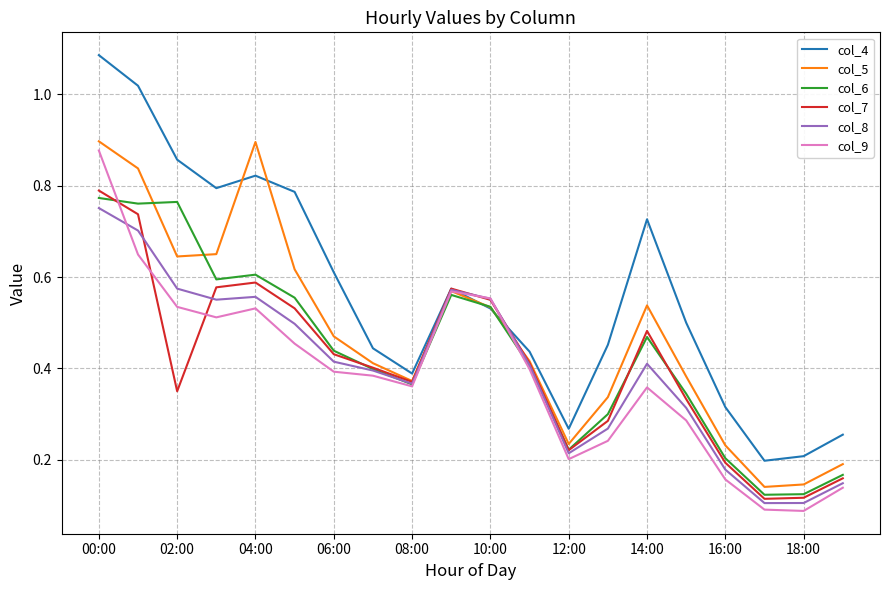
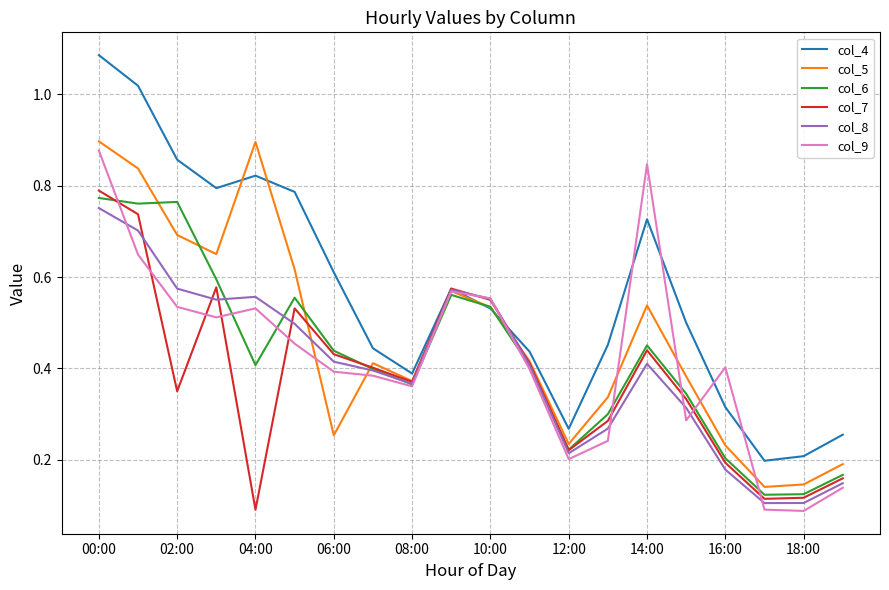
  {
    "col_4": {
      "00:00": 1.09,
      "02:00": 0.86,
      "04:00": 0.82,
      "06:00": 0.61,
      "08:00": 0.39,
      "12:00": 0.27,
      "14:00": 0.73,
      "16:00": 0.32,
      "18:00": 0.21
    },
    "col_5": {
      "00:00": 0.90,
-     "02:00": 0.65,
+     "02:00": 0.69,
      "04:00": 0.90,
-     "06:00": 0.47,
+     "06:00": 0.25,
      "12:00": 0.23,
      "14:00": 0.54,
      "16:00": 0.23,
      "18:00": 0.15
    },
    "col_6": {
      "00:00": 0.77,
      "02:00": 0.76,
-     "04:00": 0.61,
+     "04:00": 0.41,
      "06:00": 0.44,
-     "14:00": 0.47,
+     "14:00": 0.45,
      "16:00": 0.20,
      "18:00": 0.12
    },
    "col_7": {
      "00:00": 0.79,
      "02:00": 0.35,
-     "04:00": 0.59,
+     "04:00": 0.09,
      "06:00": 0.43,
-     "14:00": 0.48,
+     "14:00": 0.44,
      "16:00": 0.19,
      "18:00": 0.12
    },
    "col_8": {
      "00:00": 0.75,
      "02:00": 0.57,
      "04:00": 0.56,
      "06:00": 0.41,
      "12:00": 0.21,
      "14:00": 0.41,
      "16:00": 0.18,
      "18:00": 0.11
    },
    "col_9": {
      "00:00": 0.88,
      "02:00": 0.53,
      "04:00": 0.53,
      "06:00": 0.39,
      "12:00": 0.20,
-     "14:00": 0.36,
-     "16:00": 0.16,
+     "14:00": 0.85,
+     "16:00": 0.40,
      "18:00": 0.09
    }
  }
